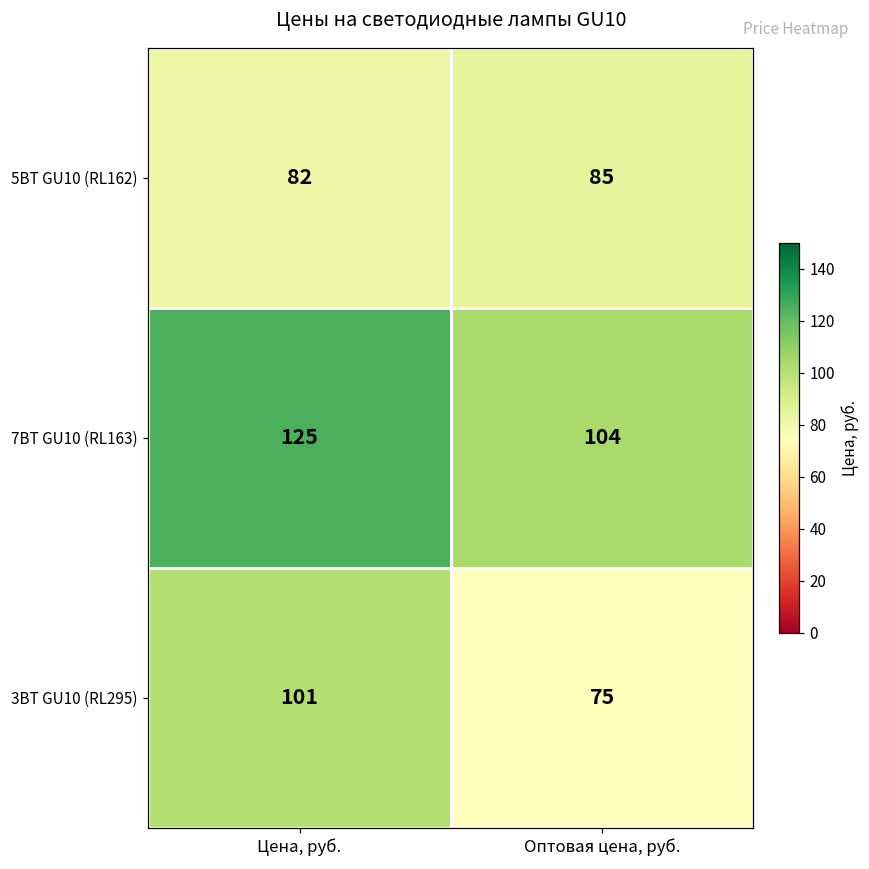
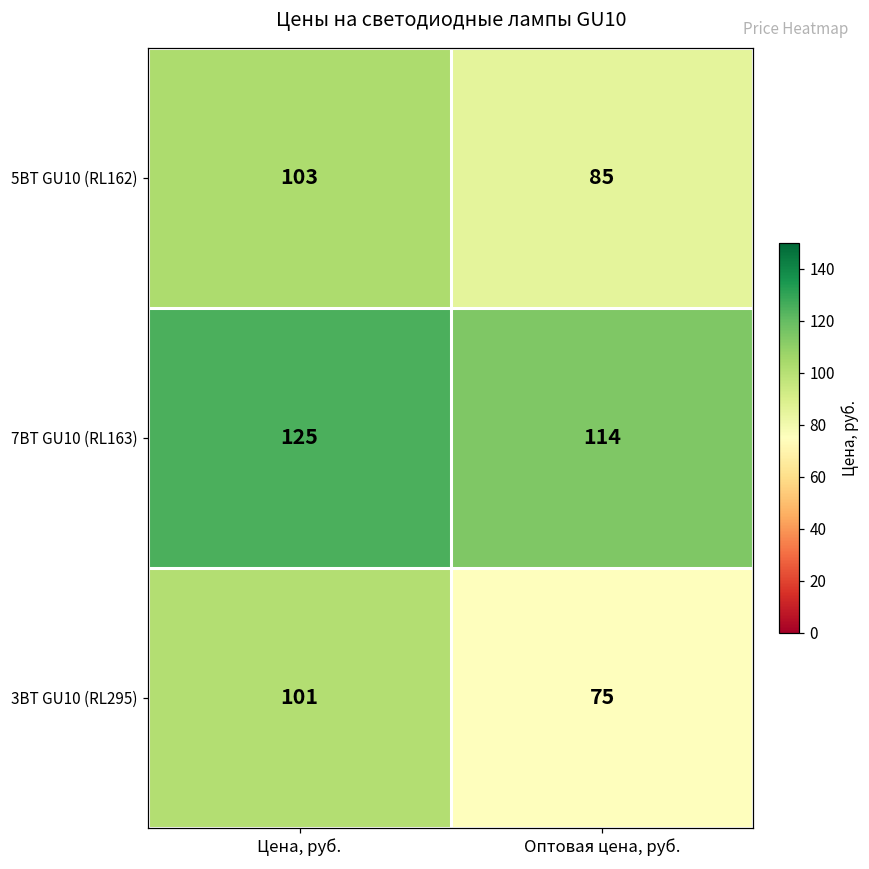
  {
    "5ВТ GU10 (RL162)": {
-     "Цена, руб.": 82,
+     "Цена, руб.": 103,
      "Оптовая цена, руб.": 85
    },
    "7ВТ GU10 (RL163)": {
      "Цена, руб.": 125,
-     "Оптовая цена, руб.": 104
+     "Оптовая цена, руб.": 114
    },
    "3ВТ GU10 (RL295)": {
      "Цена, руб.": 101,
      "Оптовая цена, руб.": 75
    }
  }
